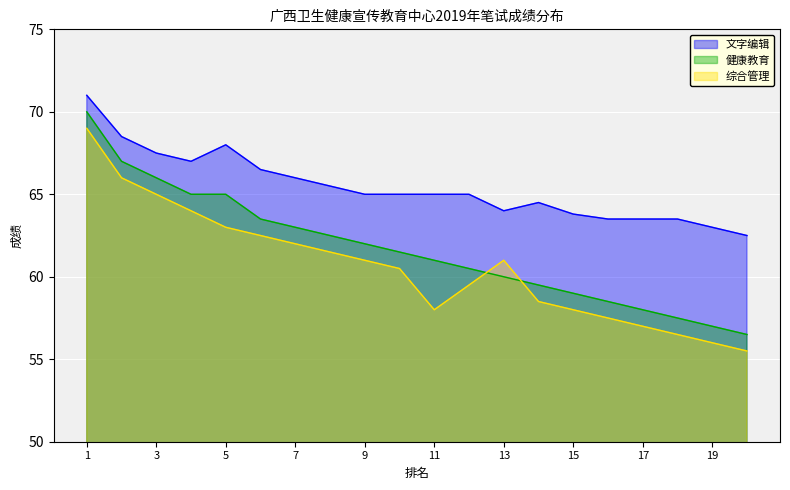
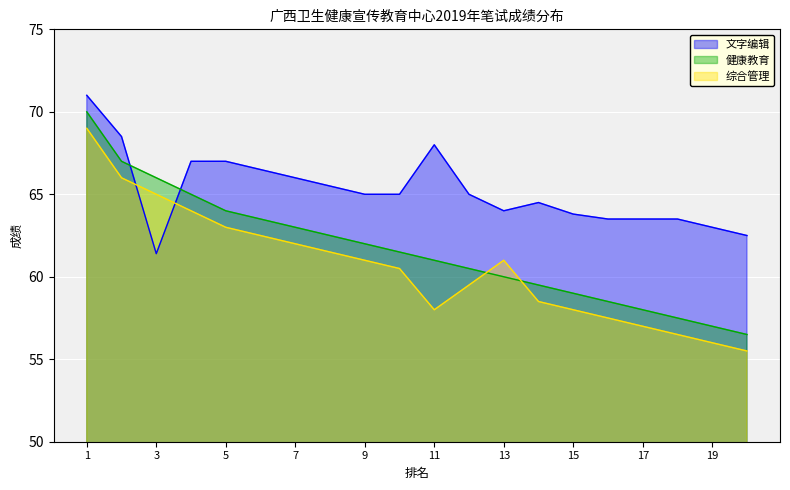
  {
    "文字编辑": {
      "1": 71.0,
-     "3": 67.5,
-     "5": 68,
+     "3": 61.4,
+     "5": 67,
      "7": 66.0,
      "9": 65.0,
-     "11": 65,
+     "11": 68,
      "13": 64.0,
      "15": 63.8,
      "17": 63.5,
      "19": 63.0
    },
    "健康教育": {
      "1": 70,
      "3": 66,
-     "5": 65,
+     "5": 64,
      "7": 63,
      "9": 62,
      "11": 61,
      "13": 60,
      "15": 59,
      "17": 58,
      "19": 57
    },
    "综合管理": {
      "1": 69.0,
      "3": 65.0,
      "5": 63.0,
      "7": 62.0,
      "9": 61.0,
      "11": 58.0,
      "13": 61.0,
      "15": 58.0,
      "17": 57.0,
      "19": 56.0
    }
  }
